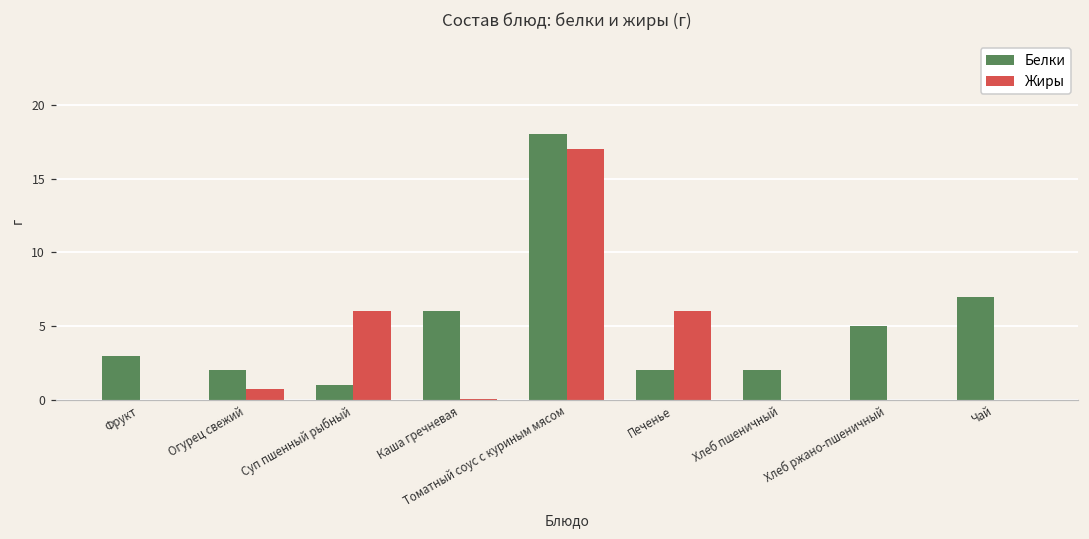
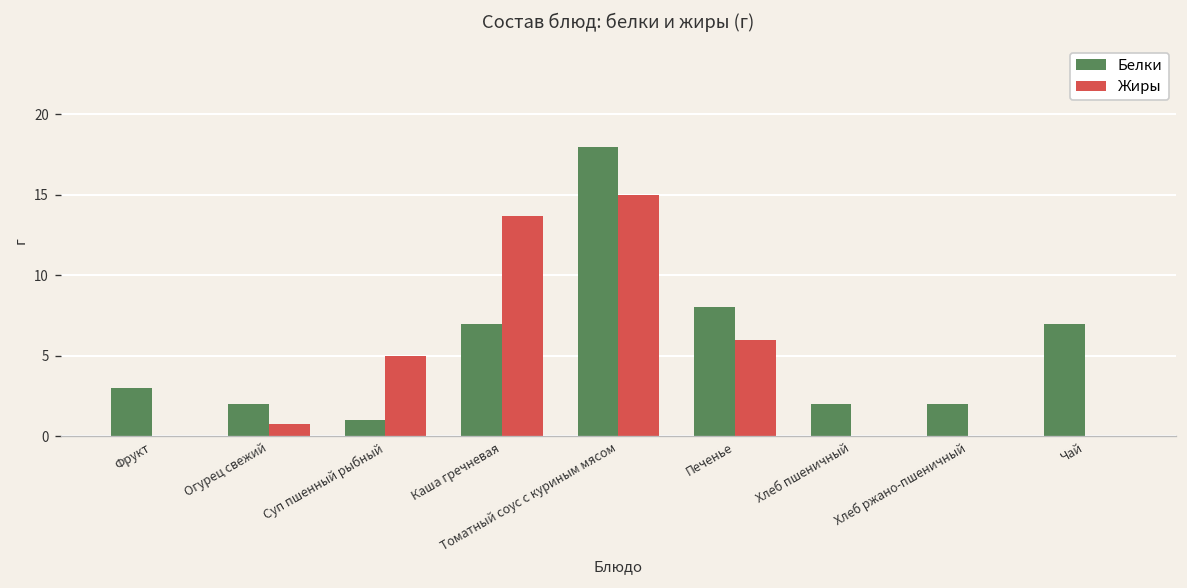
  {
    "Белки": {
      "Фрукт": 3,
      "Огурец свежий": 2,
      "Суп пшенный рыбный": 1,
-     "Каша гречневая": 6,
+     "Каша гречневая": 7,
      "Томатный соус с куриным мясом": 18,
-     "Печенье": 2,
+     "Печенье": 8,
      "Хлеб пшеничный": 2,
-     "Хлеб ржано-пшеничный": 5,
+     "Хлеб ржано-пшеничный": 2,
      "Чай": 7
    },
    "Жиры": {
      "Фрукт": 0.0,
      "Огурец свежий": 0.7,
-     "Суп пшенный рыбный": 6,
-     "Каша гречневая": 0.1,
-     "Томатный соус с куриным мясом": 17,
+     "Суп пшенный рыбный": 5,
+     "Каша гречневая": 13.7,
+     "Томатный соус с куриным мясом": 15,
      "Печенье": 6.0,
      "Хлеб пшеничный": 0.0,
      "Хлеб ржано-пшеничный": 0.0,
      "Чай": 0.0
    }
  }
